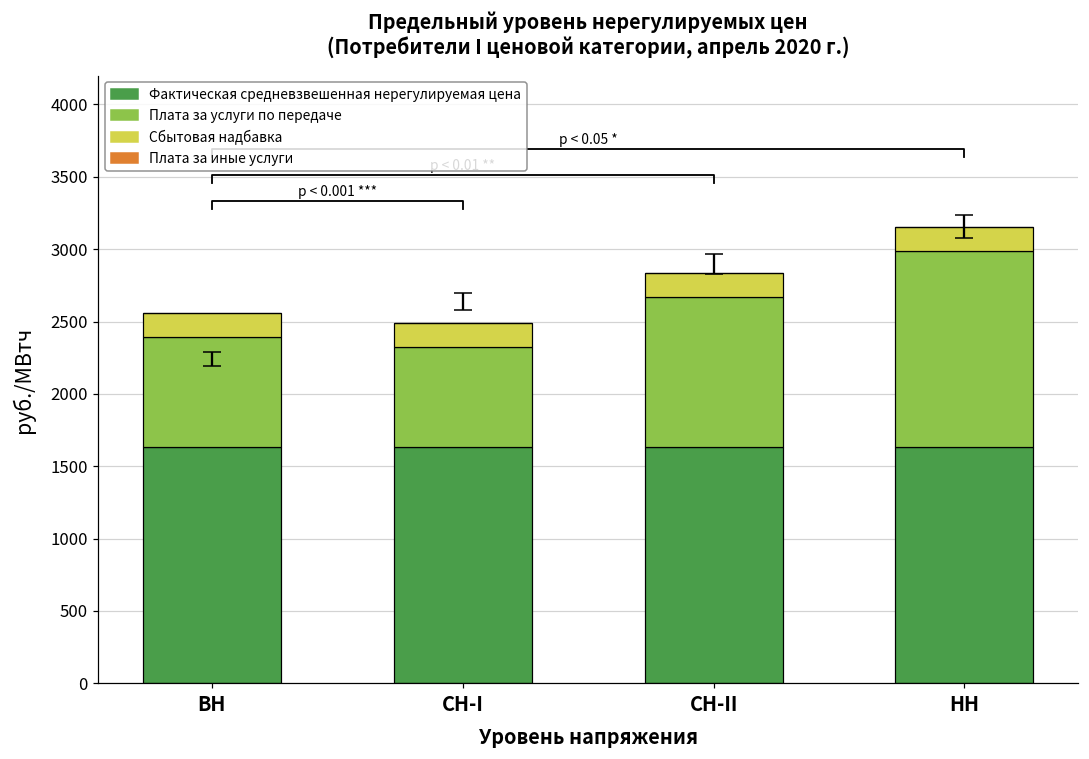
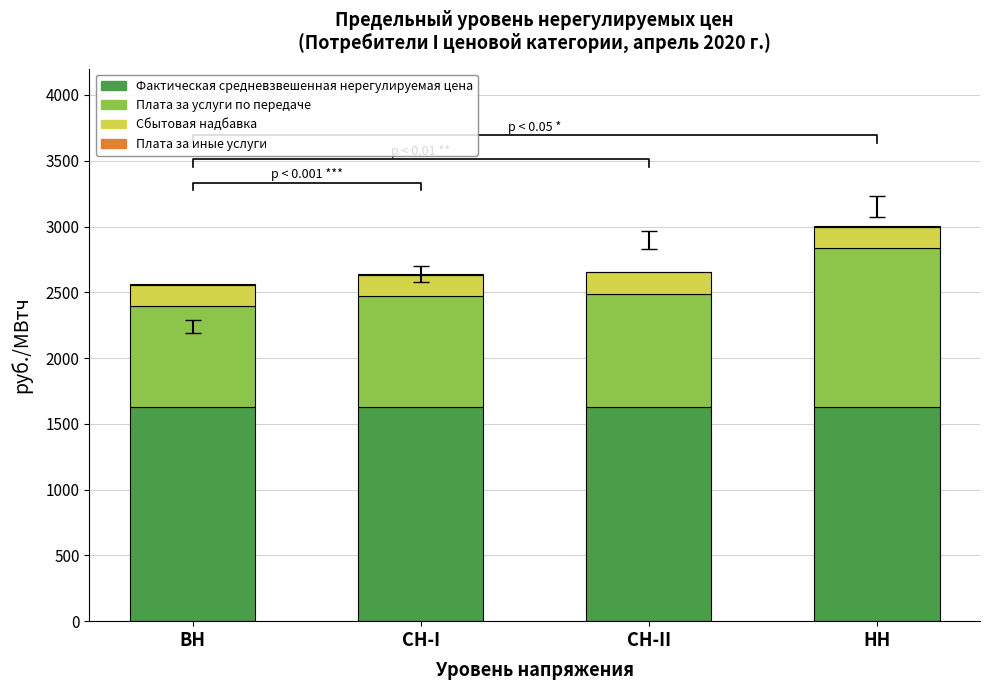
  {
    "Фактическая средневзвешенная нерегулируемая цена": {
      "ВН": 1630,
      "СН-I": 1630,
      "СН-II": 1630,
      "НН": 1630
    },
    "Плата за услуги по передаче": {
      "ВН": 760,
-     "СН-I": 690,
-     "СН-II": 1040,
-     "НН": 1360
+     "СН-I": 840,
+     "СН-II": 860,
+     "НН": 1200
    },
    "Сбытовая надбавка": {
      "ВН": 170,
      "СН-I": 170,
      "СН-II": 170,
      "НН": 170
    }
  }
